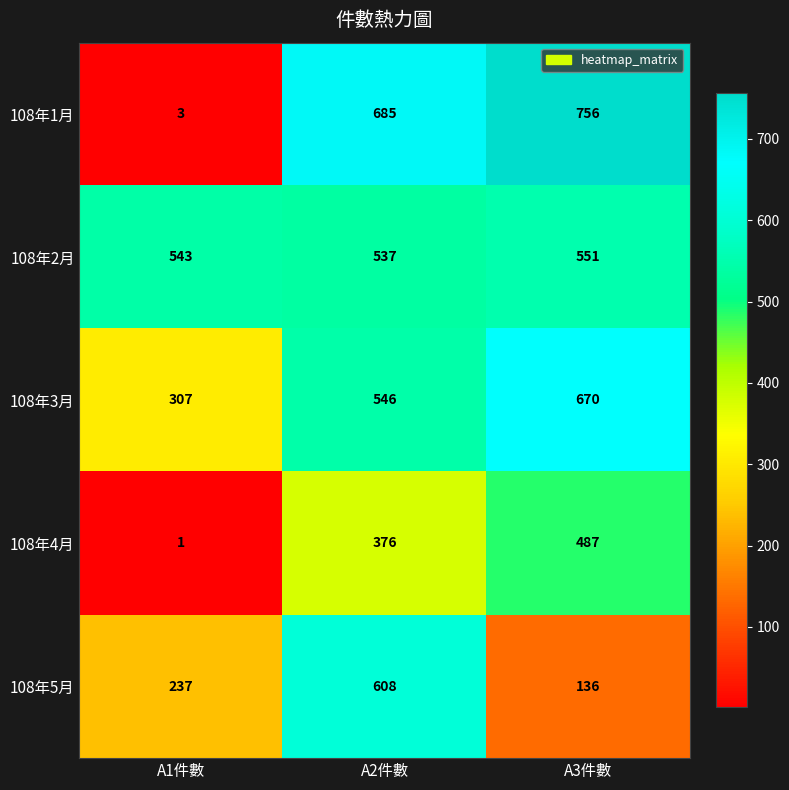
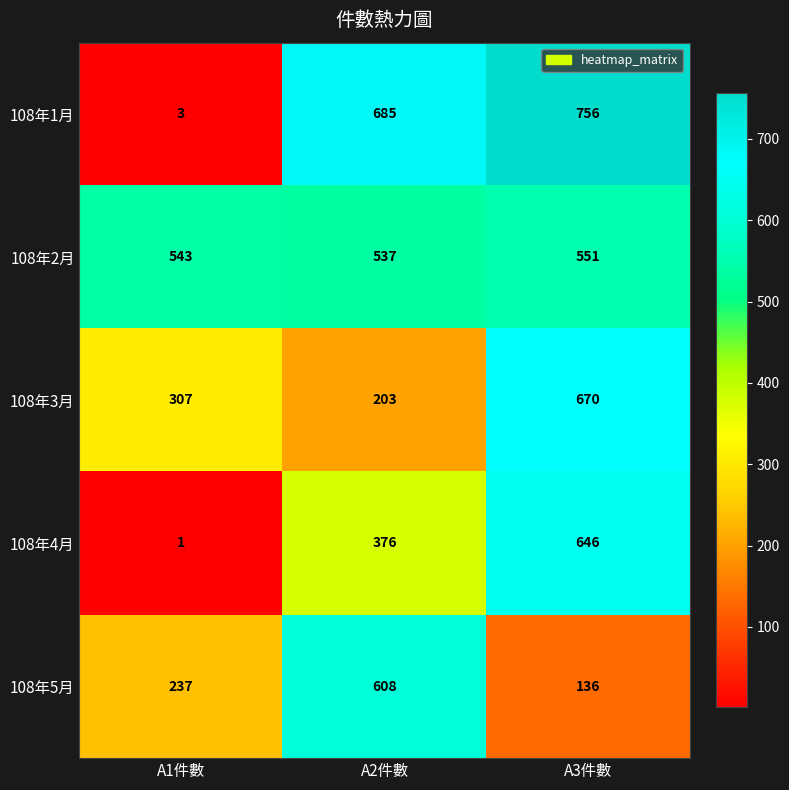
  {
    "108年1月": {
      "A1件數": 3,
      "A2件數": 685,
      "A3件數": 756
    },
    "108年2月": {
      "A1件數": 543,
      "A2件數": 537,
      "A3件數": 551
    },
    "108年3月": {
      "A1件數": 307,
-     "A2件數": 546,
+     "A2件數": 203,
      "A3件數": 670
    },
    "108年4月": {
      "A1件數": 1,
      "A2件數": 376,
-     "A3件數": 487
+     "A3件數": 646
    },
    "108年5月": {
      "A1件數": 237,
      "A2件數": 608,
      "A3件數": 136
    }
  }
